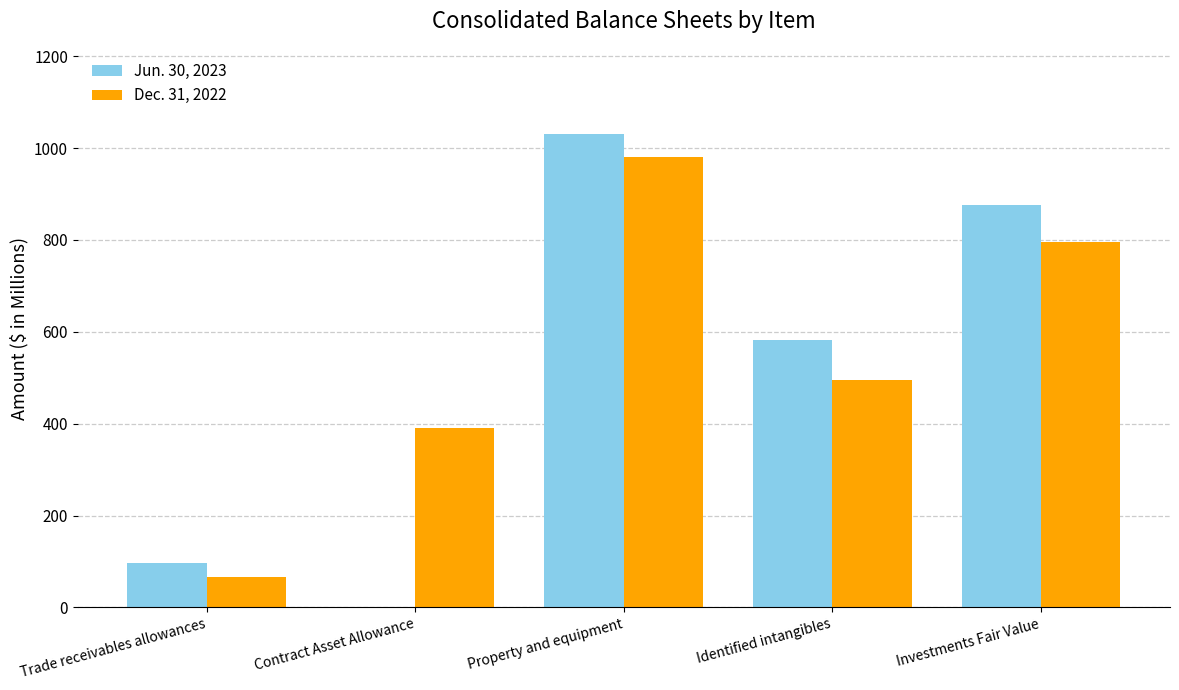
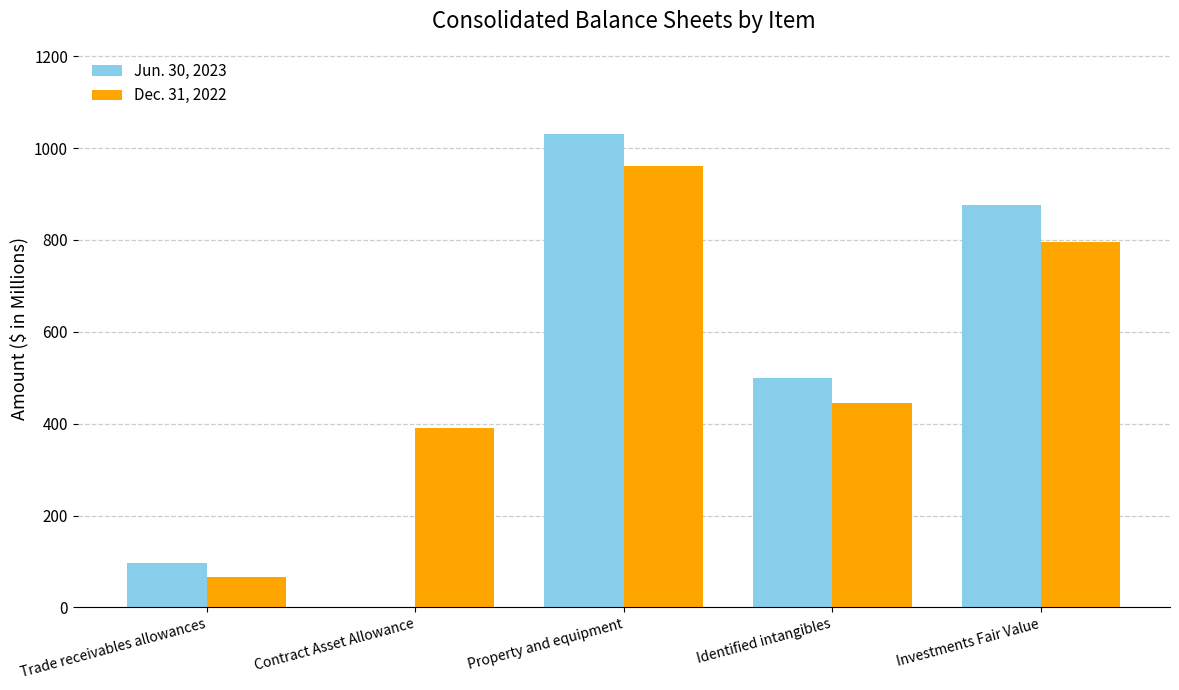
  {
    "Jun. 30, 2023": {
      "Trade receivables allowances": 100,
      "Property and equipment": 1030,
-     "Identified intangibles": 580,
+     "Identified intangibles": 500,
      "Investments Fair Value": 880
    },
    "Dec. 31, 2022": {
      "Trade receivables allowances": 70,
      "Contract Asset Allowance": 390,
-     "Property and equipment": 980,
-     "Identified intangibles": 500,
+     "Property and equipment": 960,
+     "Identified intangibles": 450,
      "Investments Fair Value": 790
    }
  }
